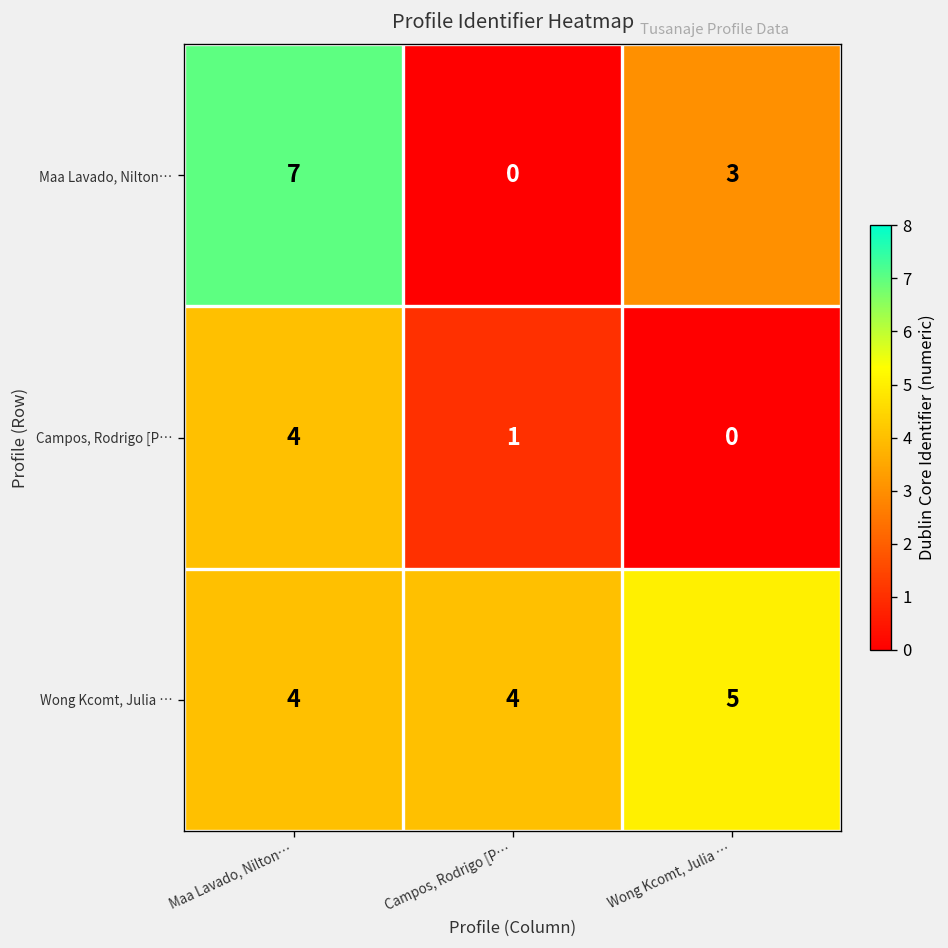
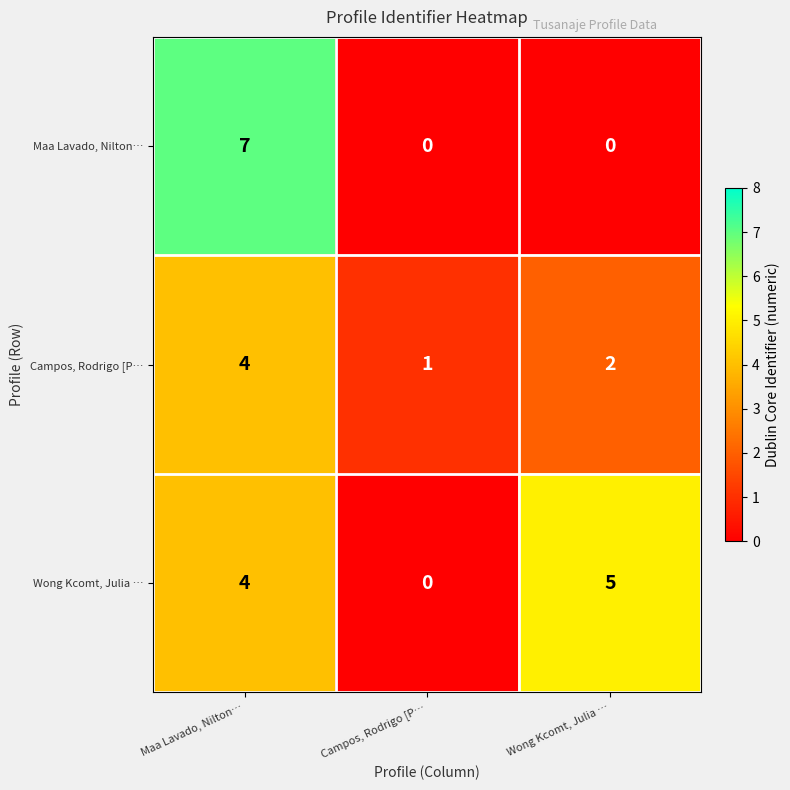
  {
    "Maa Lavado, Nilton…": {
      "Maa Lavado, Nilton…": 7,
      "Campos, Rodrigo [P…": 0,
-     "Wong Kcomt, Julia …": 3
+     "Wong Kcomt, Julia …": 0
    },
    "Campos, Rodrigo [P…": {
      "Maa Lavado, Nilton…": 4,
      "Campos, Rodrigo [P…": 1,
-     "Wong Kcomt, Julia …": 0
+     "Wong Kcomt, Julia …": 2
    },
    "Wong Kcomt, Julia …": {
      "Maa Lavado, Nilton…": 4,
-     "Campos, Rodrigo [P…": 4,
+     "Campos, Rodrigo [P…": 0,
      "Wong Kcomt, Julia …": 5
    }
  }
